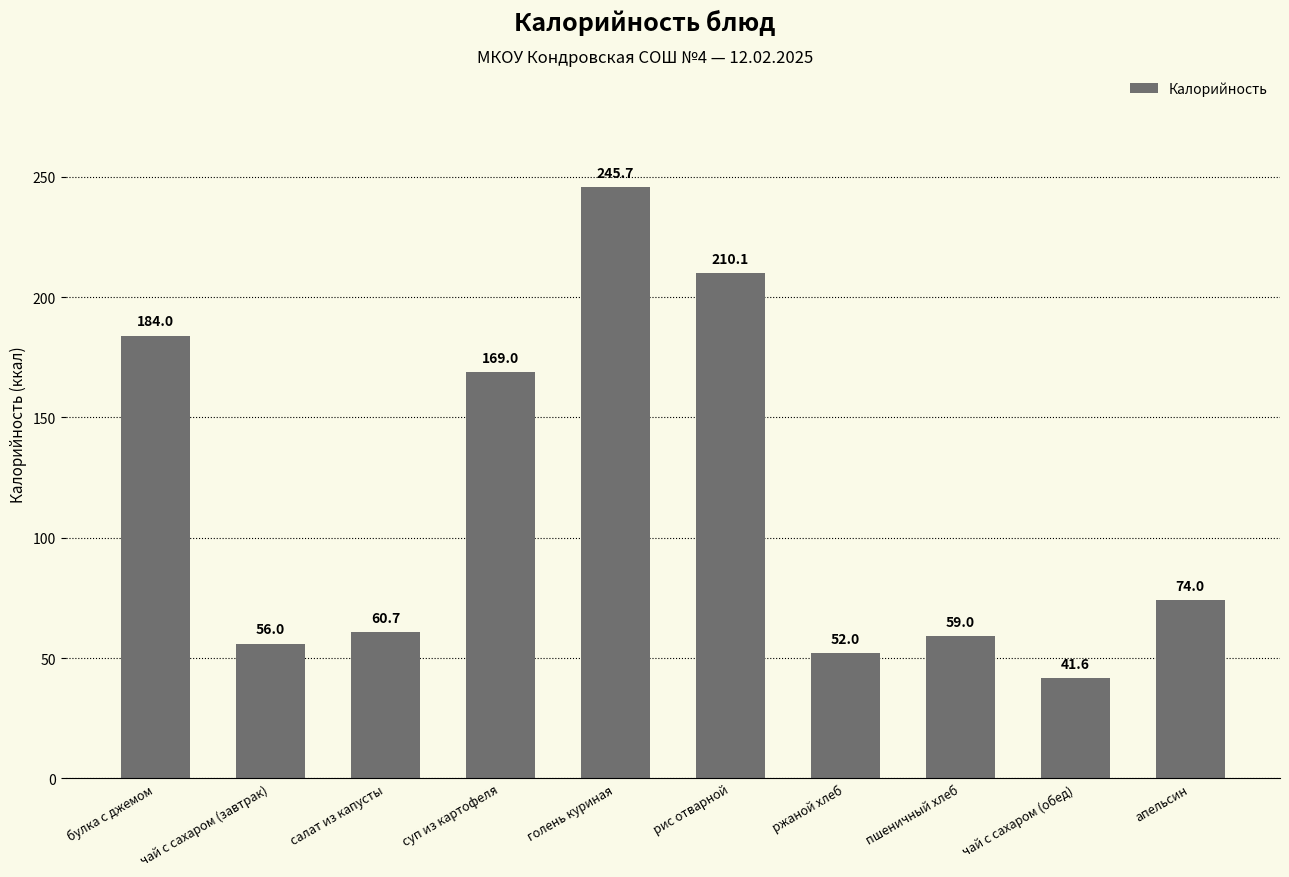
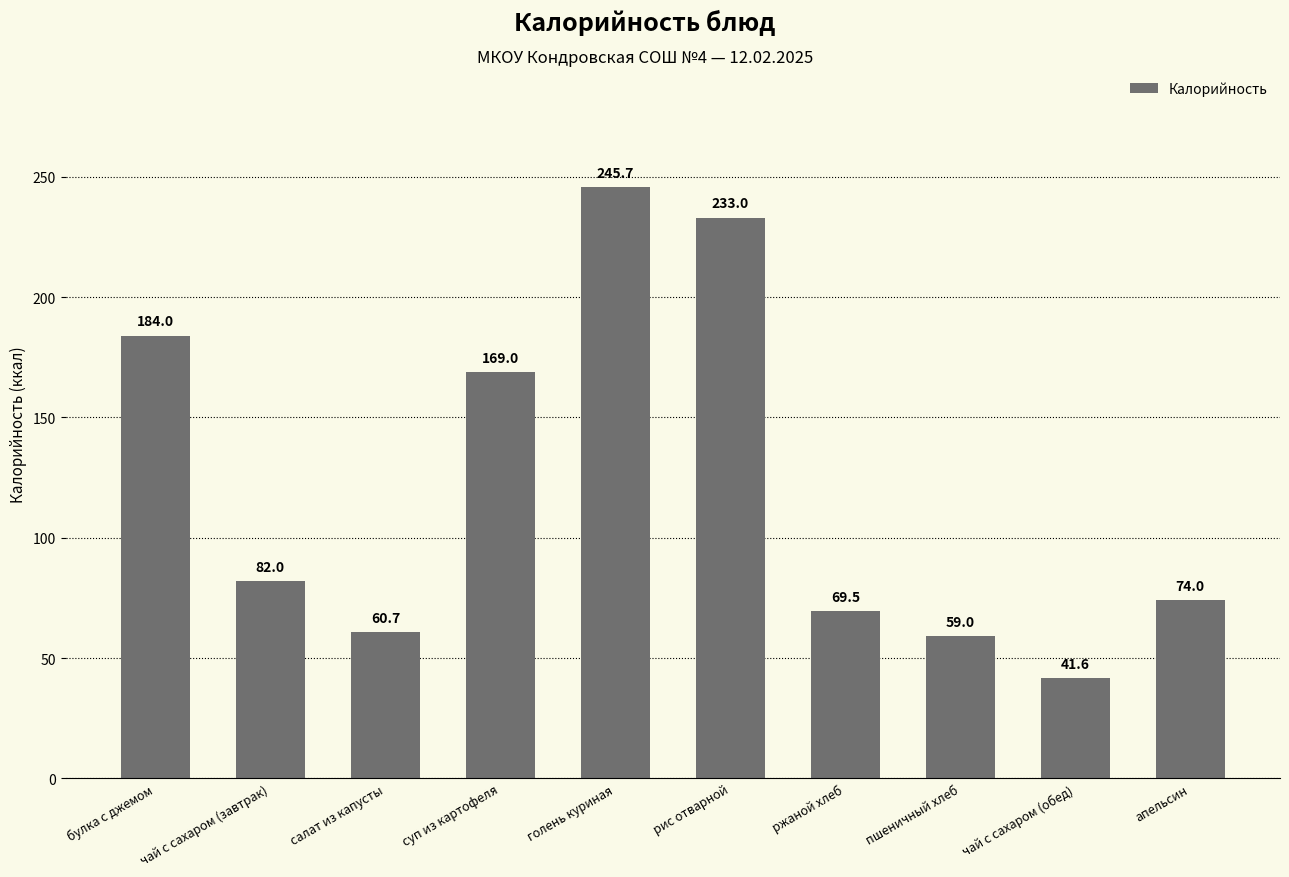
  {
    "булка с джемом": 184.0,
-   "чай с сахаром (завтрак)": 56.0,
+   "чай с сахаром (завтрак)": 82.0,
    "салат из капусты": 60.7,
    "суп из картофеля": 169.0,
    "голень куриная": 245.7,
-   "рис отварной": 210.1,
-   "ржаной хлеб": 52.0,
+   "рис отварной": 233.0,
+   "ржаной хлеб": 69.5,
    "пшеничный хлеб": 59.0,
    "чай с сахаром (обед)": 41.6,
    "апельсин": 74.0
  }
